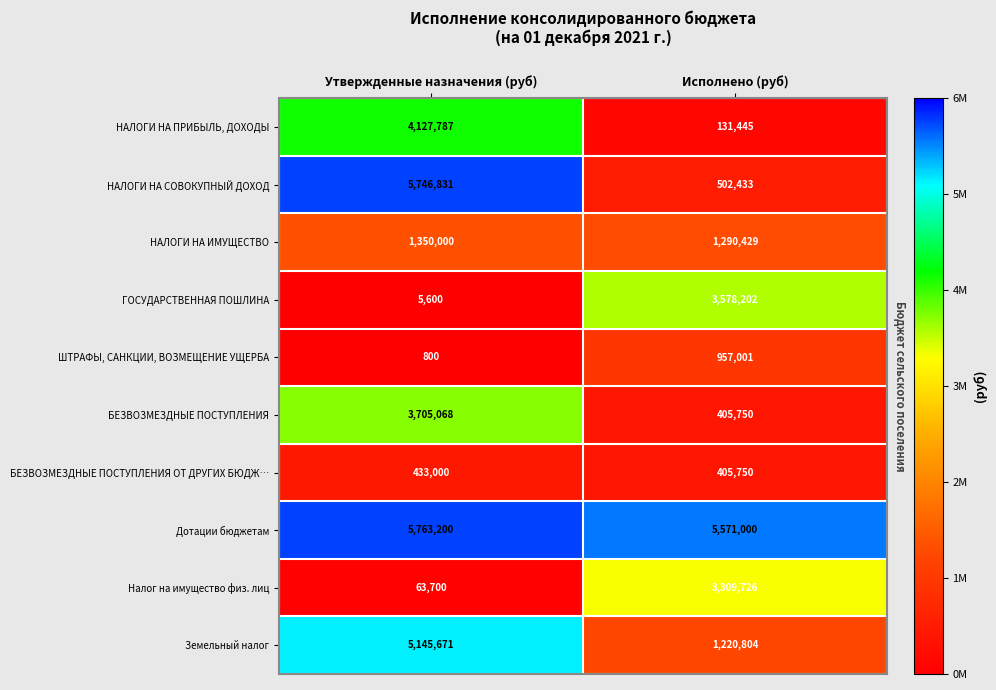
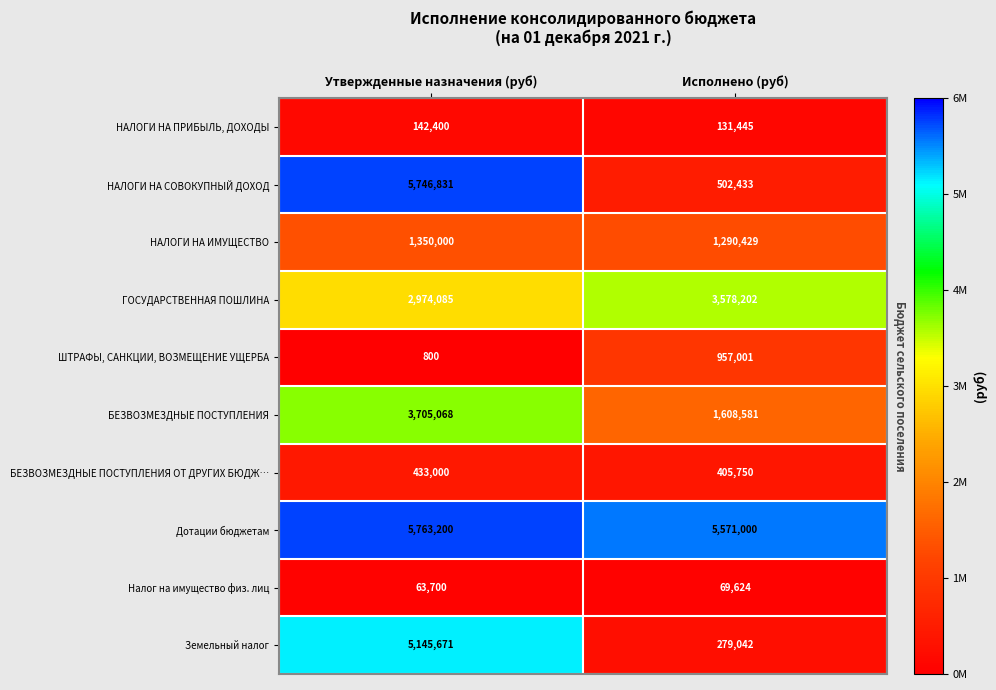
  {
    "НАЛОГИ НА ПРИБЫЛЬ, ДОХОДЫ": {
-     "Утвержденные назначения (руб)": "4,127,787",
+     "Утвержденные назначения (руб)": "142,400",
      "Исполнено (руб)": "131,445"
    },
    "НАЛОГИ НА СОВОКУПНЫЙ ДОХОД": {
      "Утвержденные назначения (руб)": "5,746,831",
      "Исполнено (руб)": "502,433"
    },
    "НАЛОГИ НА ИМУЩЕСТВО": {
      "Утвержденные назначения (руб)": "1,350,000",
      "Исполнено (руб)": "1,290,429"
    },
    "ГОСУДАРСТВЕННАЯ ПОШЛИНА": {
-     "Утвержденные назначения (руб)": "5,600",
+     "Утвержденные назначения (руб)": "2,974,085",
      "Исполнено (руб)": "3,578,202"
    },
    "ШТРАФЫ, САНКЦИИ, ВОЗМЕЩЕНИЕ УЩЕРБА": {
      "Утвержденные назначения (руб)": "800",
      "Исполнено (руб)": "957,001"
    },
    "БЕЗВОЗМЕЗДНЫЕ ПОСТУПЛЕНИЯ": {
      "Утвержденные назначения (руб)": "3,705,068",
-     "Исполнено (руб)": "405,750"
+     "Исполнено (руб)": "1,608,581"
    },
    "БЕЗВОЗМЕЗДНЫЕ ПОСТУПЛЕНИЯ ОТ ДРУГИХ БЮДЖ…": {
      "Утвержденные назначения (руб)": "433,000",
      "Исполнено (руб)": "405,750"
    },
    "Дотации бюджетам": {
      "Утвержденные назначения (руб)": "5,763,200",
      "Исполнено (руб)": "5,571,000"
    },
    "Налог на имущество физ. лиц": {
      "Утвержденные назначения (руб)": "63,700",
-     "Исполнено (руб)": "3,309,726"
+     "Исполнено (руб)": "69,624"
    },
    "Земельный налог": {
      "Утвержденные назначения (руб)": "5,145,671",
-     "Исполнено (руб)": "1,220,804"
+     "Исполнено (руб)": "279,042"
    }
  }
